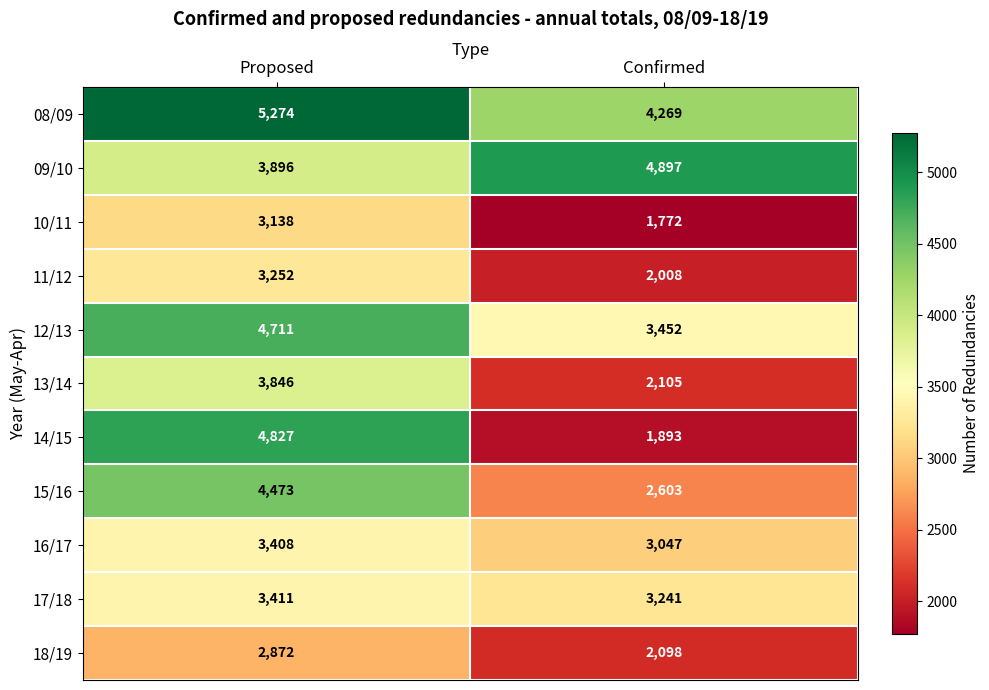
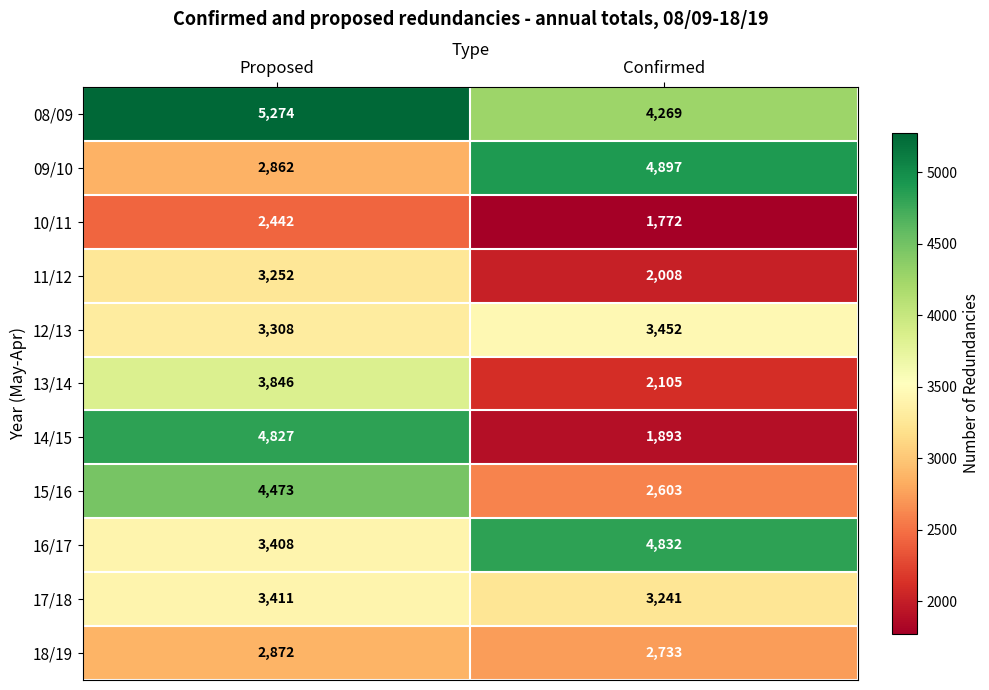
  {
    "08/09": {
      "Proposed": "5,274",
      "Confirmed": "4,269"
    },
    "09/10": {
-     "Proposed": "3,896",
+     "Proposed": "2,862",
      "Confirmed": "4,897"
    },
    "10/11": {
-     "Proposed": "3,138",
+     "Proposed": "2,442",
      "Confirmed": "1,772"
    },
    "11/12": {
      "Proposed": "3,252",
      "Confirmed": "2,008"
    },
    "12/13": {
-     "Proposed": "4,711",
+     "Proposed": "3,308",
      "Confirmed": "3,452"
    },
    "13/14": {
      "Proposed": "3,846",
      "Confirmed": "2,105"
    },
    "14/15": {
      "Proposed": "4,827",
      "Confirmed": "1,893"
    },
    "15/16": {
      "Proposed": "4,473",
      "Confirmed": "2,603"
    },
    "16/17": {
      "Proposed": "3,408",
-     "Confirmed": "3,047"
+     "Confirmed": "4,832"
    },
    "17/18": {
      "Proposed": "3,411",
      "Confirmed": "3,241"
    },
    "18/19": {
      "Proposed": "2,872",
-     "Confirmed": "2,098"
+     "Confirmed": "2,733"
    }
  }
